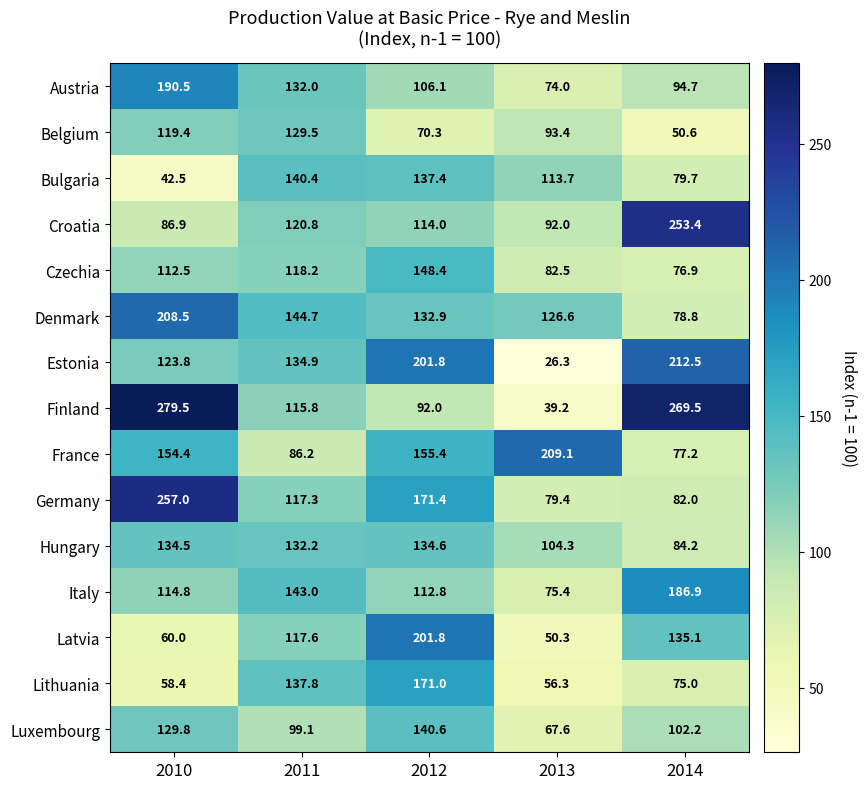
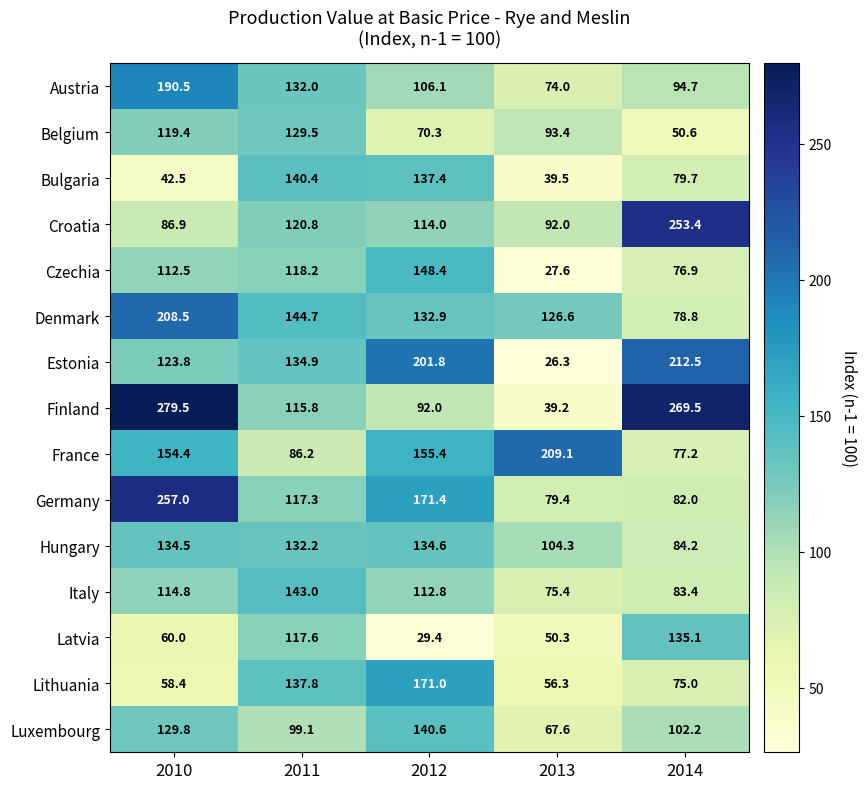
  {
    "Austria": {
      "2010": 190.5,
      "2011": 132.0,
      "2012": 106.1,
      "2013": 74.0,
      "2014": 94.7
    },
    "Belgium": {
      "2010": 119.4,
      "2011": 129.5,
      "2012": 70.3,
      "2013": 93.4,
      "2014": 50.6
    },
    "Bulgaria": {
      "2010": 42.5,
      "2011": 140.4,
      "2012": 137.4,
-     "2013": 113.7,
+     "2013": 39.5,
      "2014": 79.7
    },
    "Croatia": {
      "2010": 86.9,
      "2011": 120.8,
      "2012": 114.0,
      "2013": 92.0,
      "2014": 253.4
    },
    "Czechia": {
      "2010": 112.5,
      "2011": 118.2,
      "2012": 148.4,
-     "2013": 82.5,
+     "2013": 27.6,
      "2014": 76.9
    },
    "Denmark": {
      "2010": 208.5,
      "2011": 144.7,
      "2012": 132.9,
      "2013": 126.6,
      "2014": 78.8
    },
    "Estonia": {
      "2010": 123.8,
      "2011": 134.9,
      "2012": 201.8,
      "2013": 26.3,
      "2014": 212.5
    },
    "Finland": {
      "2010": 279.5,
      "2011": 115.8,
      "2012": 92.0,
      "2013": 39.2,
      "2014": 269.5
    },
    "France": {
      "2010": 154.4,
      "2011": 86.2,
      "2012": 155.4,
      "2013": 209.1,
      "2014": 77.2
    },
    "Germany": {
      "2010": 257.0,
      "2011": 117.3,
      "2012": 171.4,
      "2013": 79.4,
      "2014": 82.0
    },
    "Hungary": {
      "2010": 134.5,
      "2011": 132.2,
      "2012": 134.6,
      "2013": 104.3,
      "2014": 84.2
    },
    "Italy": {
      "2010": 114.8,
      "2011": 143.0,
      "2012": 112.8,
      "2013": 75.4,
-     "2014": 186.9
+     "2014": 83.4
    },
    "Latvia": {
      "2010": 60.0,
      "2011": 117.6,
-     "2012": 201.8,
+     "2012": 29.4,
      "2013": 50.3,
      "2014": 135.1
    },
    "Lithuania": {
      "2010": 58.4,
      "2011": 137.8,
      "2012": 171.0,
      "2013": 56.3,
      "2014": 75.0
    },
    "Luxembourg": {
      "2010": 129.8,
      "2011": 99.1,
      "2012": 140.6,
      "2013": 67.6,
      "2014": 102.2
    }
  }
